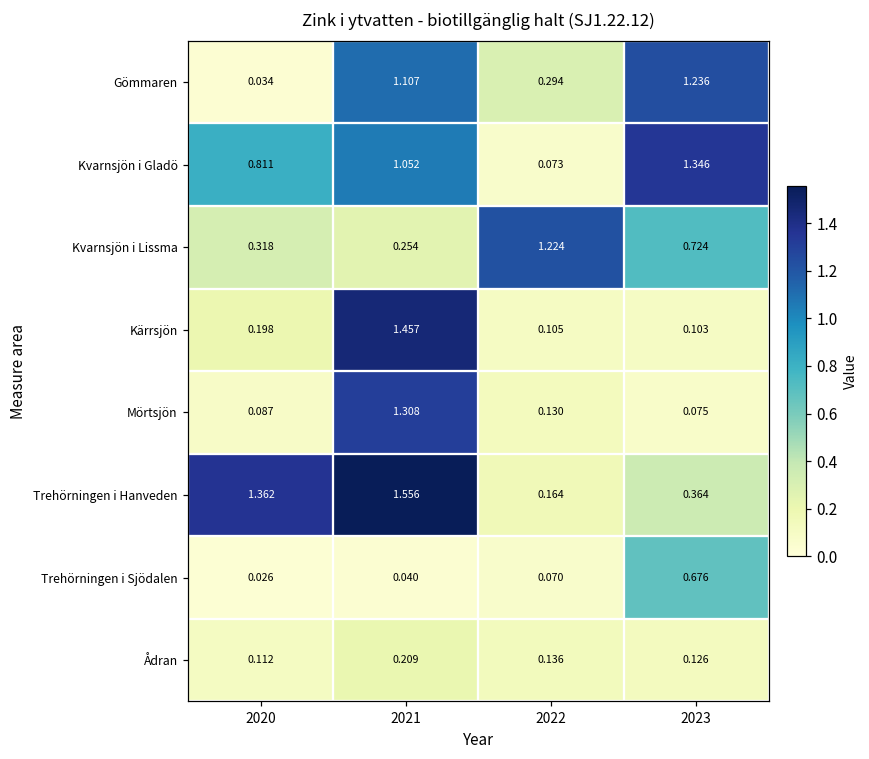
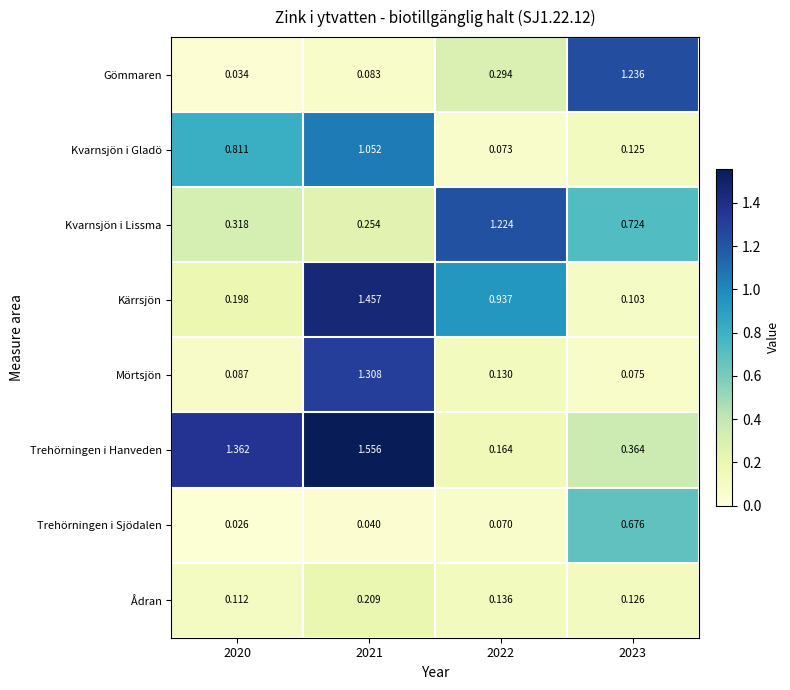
  {
    "Gömmaren": {
      "2020": 0.034,
-     "2021": 1.107,
+     "2021": 0.083,
      "2022": 0.294,
      "2023": 1.236
    },
    "Kvarnsjön i Gladö": {
      "2020": 0.811,
      "2021": 1.052,
      "2022": 0.073,
-     "2023": 1.346
+     "2023": 0.125
    },
    "Kvarnsjön i Lissma": {
      "2020": 0.318,
      "2021": 0.254,
      "2022": 1.224,
      "2023": 0.724
    },
    "Kärrsjön": {
      "2020": 0.198,
      "2021": 1.457,
-     "2022": 0.105,
+     "2022": 0.937,
      "2023": 0.103
    },
    "Mörtsjön": {
      "2020": 0.087,
      "2021": 1.308,
      "2022": 0.130,
      "2023": 0.075
    },
    "Trehörningen i Hanveden": {
      "2020": 1.362,
      "2021": 1.556,
      "2022": 0.164,
      "2023": 0.364
    },
    "Trehörningen i Sjödalen": {
      "2020": 0.026,
      "2021": 0.040,
      "2022": 0.070,
      "2023": 0.676
    },
    "Ådran": {
      "2020": 0.112,
      "2021": 0.209,
      "2022": 0.136,
      "2023": 0.126
    }
  }
